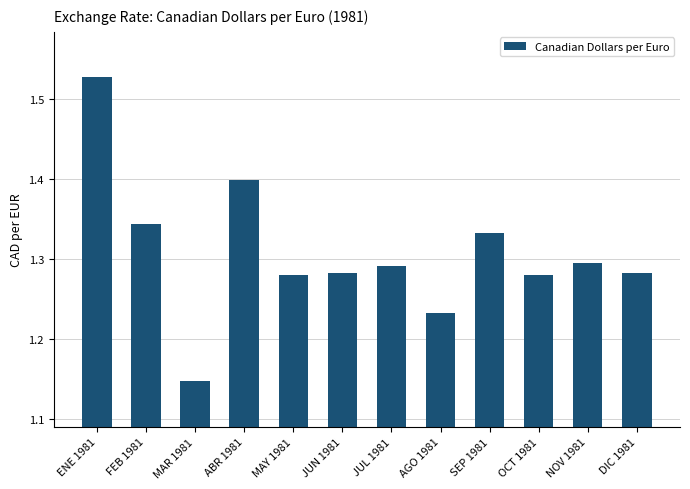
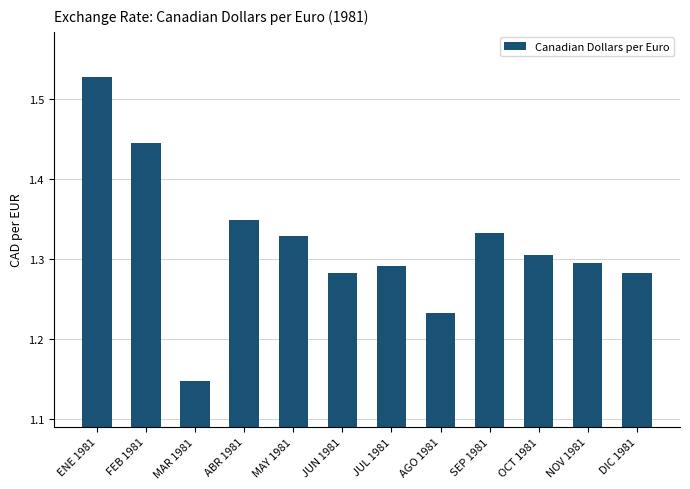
  {
    "ENE 1981": 1.53,
-   "FEB 1981": 1.34,
+   "FEB 1981": 1.45,
    "MAR 1981": 1.15,
-   "ABR 1981": 1.40,
-   "MAY 1981": 1.28,
+   "ABR 1981": 1.35,
+   "MAY 1981": 1.33,
    "JUN 1981": 1.28,
    "JUL 1981": 1.29,
    "AGO 1981": 1.23,
    "SEP 1981": 1.33,
-   "OCT 1981": 1.28,
+   "OCT 1981": 1.30,
    "NOV 1981": 1.30,
    "DIC 1981": 1.28
  }
